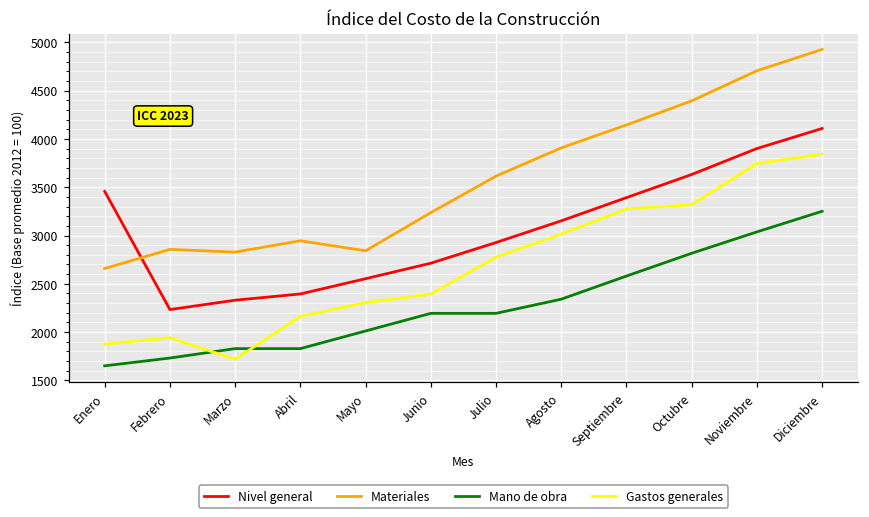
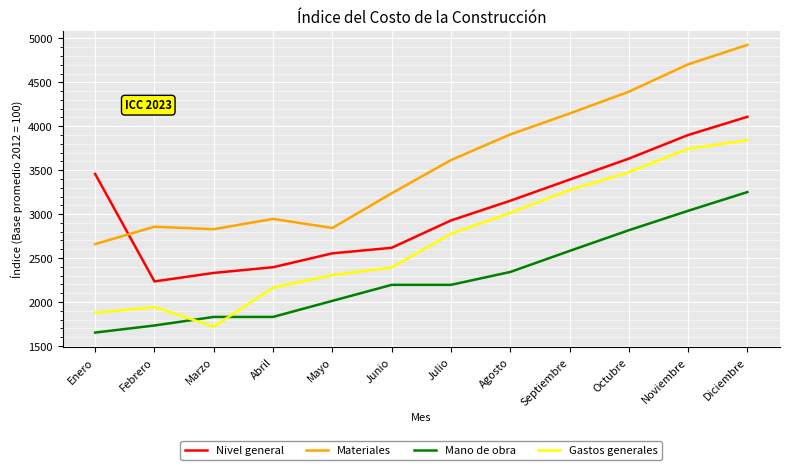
  {
    "Nivel general": {
      "Enero": 3500,
      "Febrero": 2200,
      "Marzo": 2300,
      "Abril": 2400,
      "Mayo": 2600,
-     "Junio": 2700,
+     "Junio": 2600,
      "Julio": 2900,
      "Agosto": 3200,
      "Septiembre": 3400,
      "Octubre": 3600,
      "Noviembre": 3900,
      "Diciembre": 4100
    },
    "Materiales": {
      "Enero": 2700,
      "Febrero": 2900,
      "Marzo": 2800,
      "Abril": 2900,
      "Mayo": 2800,
      "Junio": 3200,
      "Julio": 3600,
      "Agosto": 3900,
      "Septiembre": 4100,
      "Octubre": 4400,
      "Noviembre": 4700,
      "Diciembre": 4900
    },
    "Mano de obra": {
      "Enero": 1700,
      "Febrero": 1700,
      "Marzo": 1800,
      "Abril": 1800,
      "Mayo": 2000,
      "Junio": 2200,
      "Julio": 2200,
      "Agosto": 2300,
      "Septiembre": 2600,
      "Octubre": 2800,
      "Noviembre": 3000,
      "Diciembre": 3300
    },
    "Gastos generales": {
      "Enero": 1900,
      "Febrero": 1900,
      "Marzo": 1700,
      "Abril": 2200,
      "Mayo": 2300,
      "Junio": 2400,
      "Julio": 2800,
      "Agosto": 3000,
      "Septiembre": 3300,
-     "Octubre": 3300,
+     "Octubre": 3500,
      "Noviembre": 3700,
      "Diciembre": 3800
    }
  }
